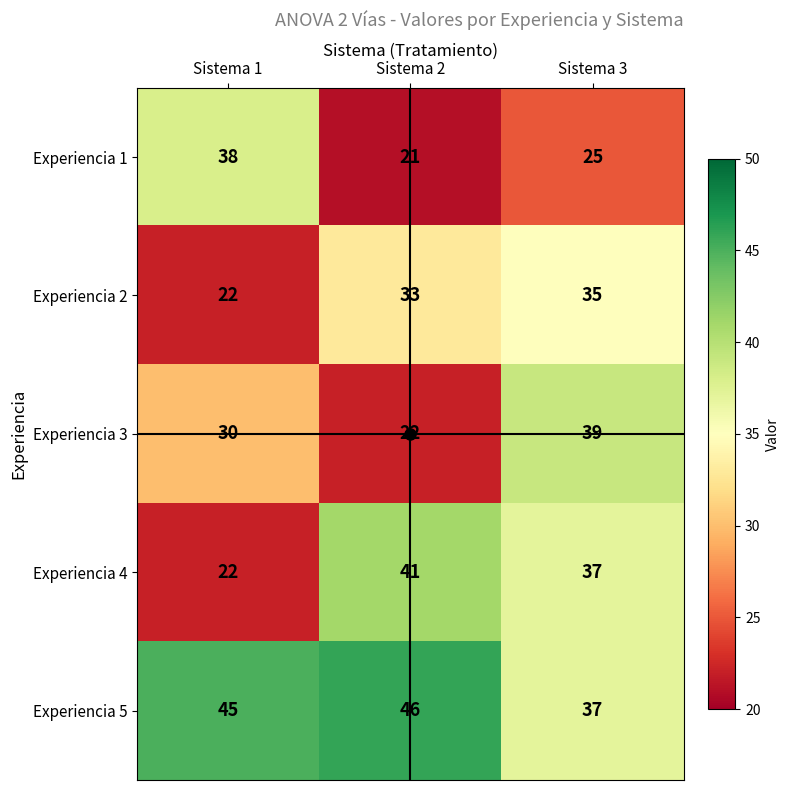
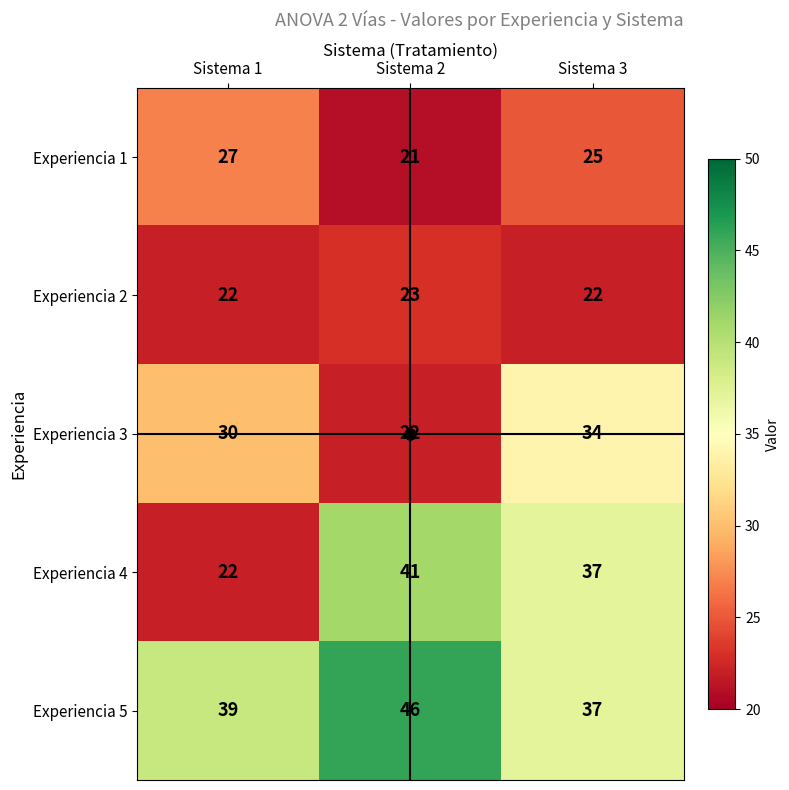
  {
    "Experiencia 1": {
-     "Sistema 1": 38,
+     "Sistema 1": 27,
      "Sistema 2": 21,
      "Sistema 3": 25
    },
    "Experiencia 2": {
      "Sistema 1": 22,
-     "Sistema 2": 33,
-     "Sistema 3": 35
+     "Sistema 2": 23,
+     "Sistema 3": 22
    },
    "Experiencia 3": {
      "Sistema 1": 30,
-     "Sistema 3": 39
+     "Sistema 3": 34
    },
    "Experiencia 4": {
      "Sistema 1": 22,
      "Sistema 2": 41,
      "Sistema 3": 37
    },
    "Experiencia 5": {
-     "Sistema 1": 45,
+     "Sistema 1": 39,
      "Sistema 2": 46,
      "Sistema 3": 37
    }
  }
